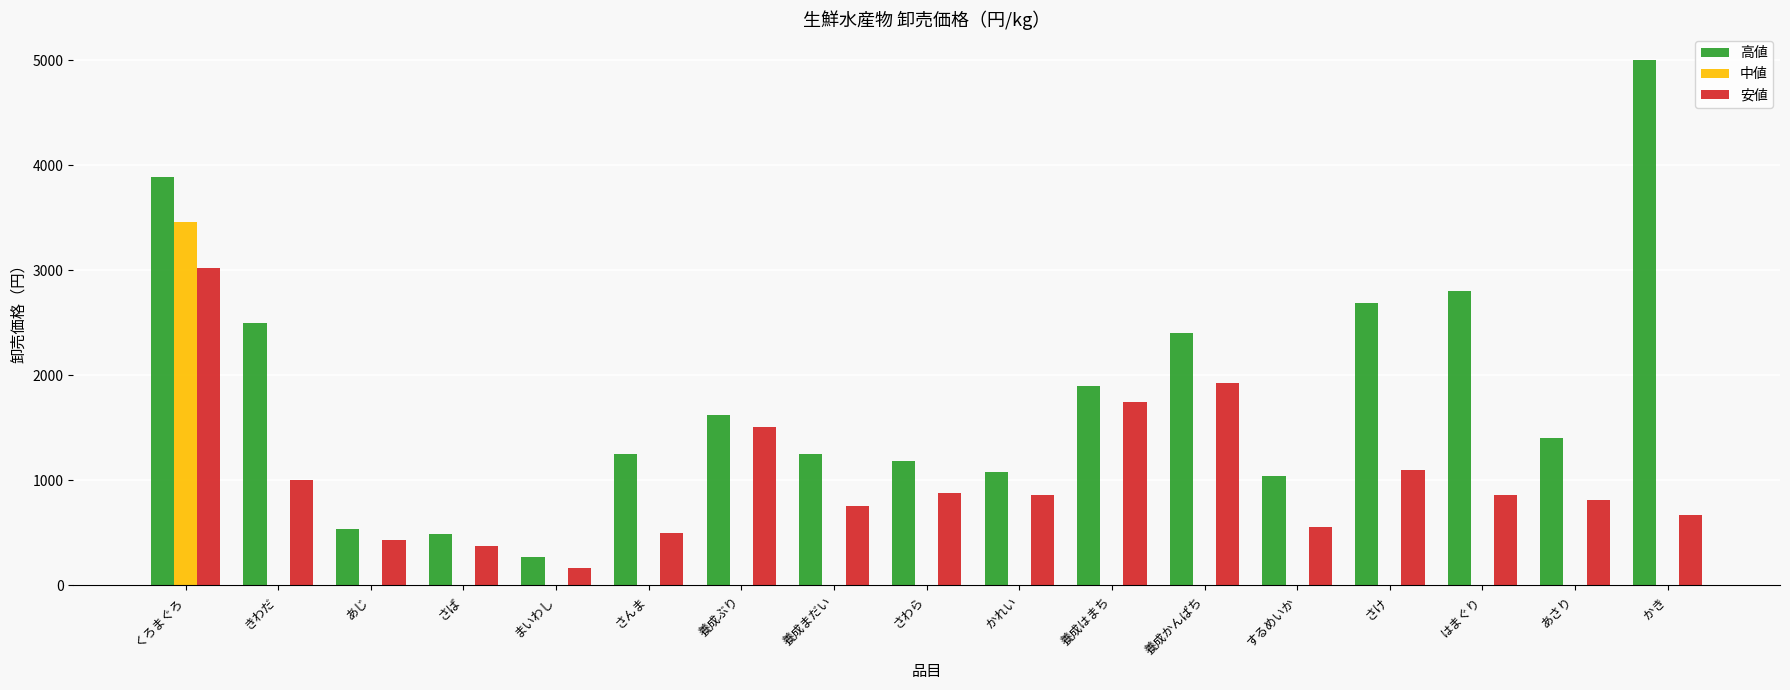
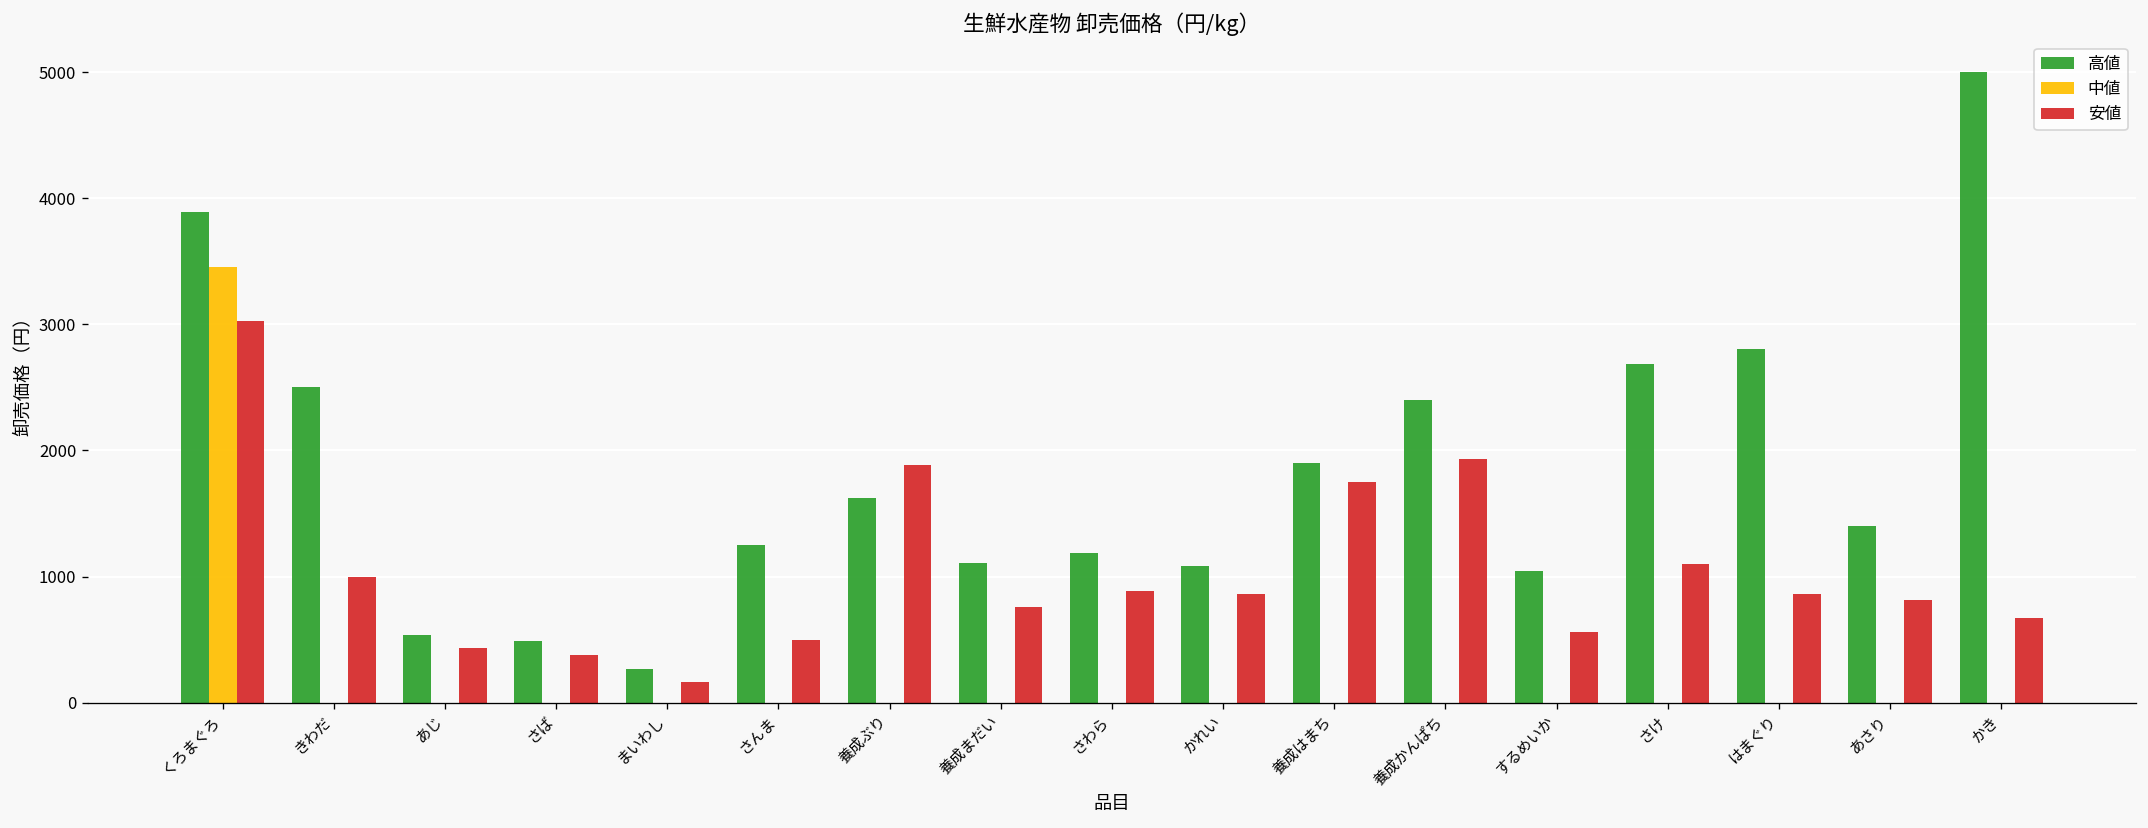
  {
    "高値": {
      "くろまぐろ": 3890,
      "きわだ": 2500,
      "あじ": 540,
      "さば": 490,
      "まいわし": 270,
      "さんま": 1250,
      "養成ぶり": 1620,
-     "養成まだい": 1250,
+     "養成まだい": 1110,
      "さわら": 1190,
      "かれい": 1080,
      "養成はまち": 1900,
      "養成かんぱち": 2400,
      "するめいか": 1040,
      "さけ": 2690,
      "はまぐり": 2810,
      "あさり": 1400,
      "かき": 5000
    },
    "中値": {
      "くろまぐろ": 3460,
      "きわだ": 0,
      "あじ": 0,
      "さば": 0,
      "まいわし": 0,
      "さんま": 0,
      "養成ぶり": 0,
      "養成まだい": 0,
      "さわら": 0,
      "かれい": 0,
      "養成はまち": 0,
      "養成かんぱち": 0,
      "するめいか": 0,
      "さけ": 0,
      "はまぐり": 0,
      "あさり": 0,
      "かき": 0
    },
    "安値": {
      "くろまぐろ": 3020,
      "きわだ": 1000,
      "あじ": 430,
      "さば": 380,
      "まいわし": 160,
      "さんま": 500,
-     "養成ぶり": 1510,
+     "養成ぶり": 1880,
      "養成まだい": 760,
      "さわら": 880,
      "かれい": 860,
      "養成はまち": 1750,
      "養成かんぱち": 1930,
      "するめいか": 560,
      "さけ": 1100,
      "はまぐり": 860,
      "あさり": 810,
      "かき": 670
    }
  }
